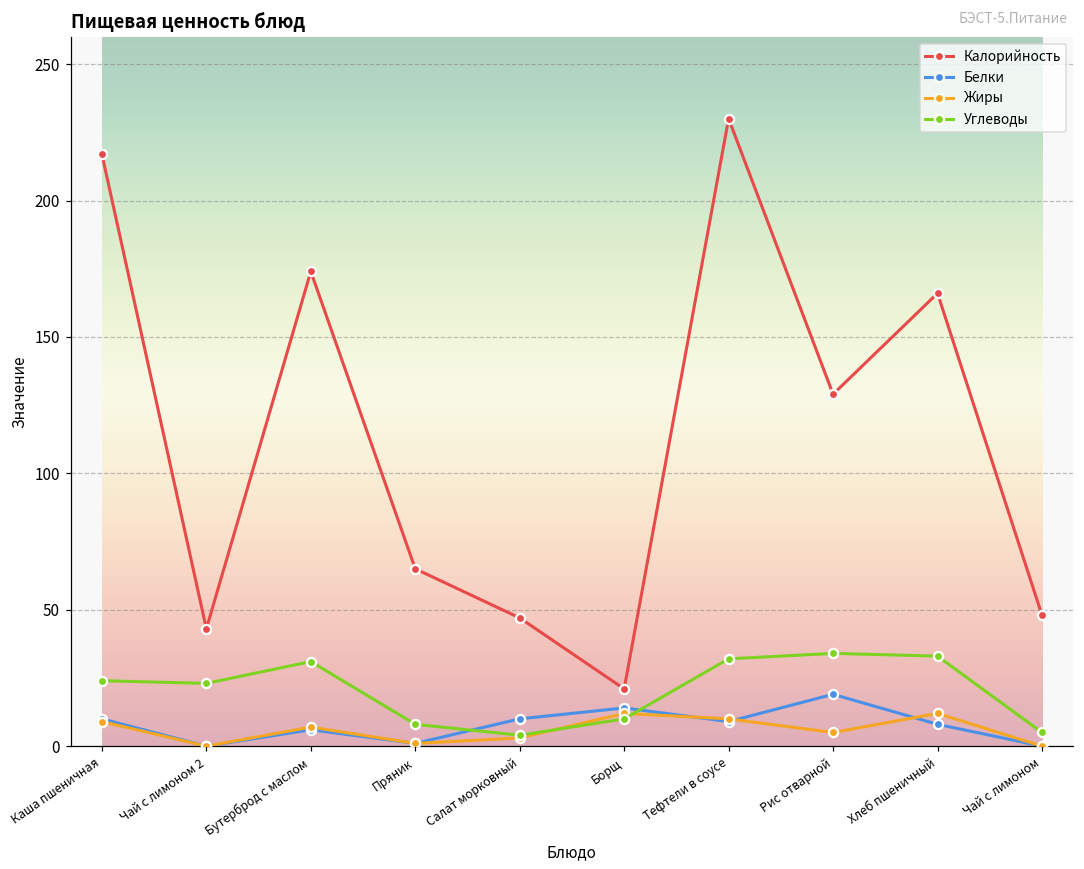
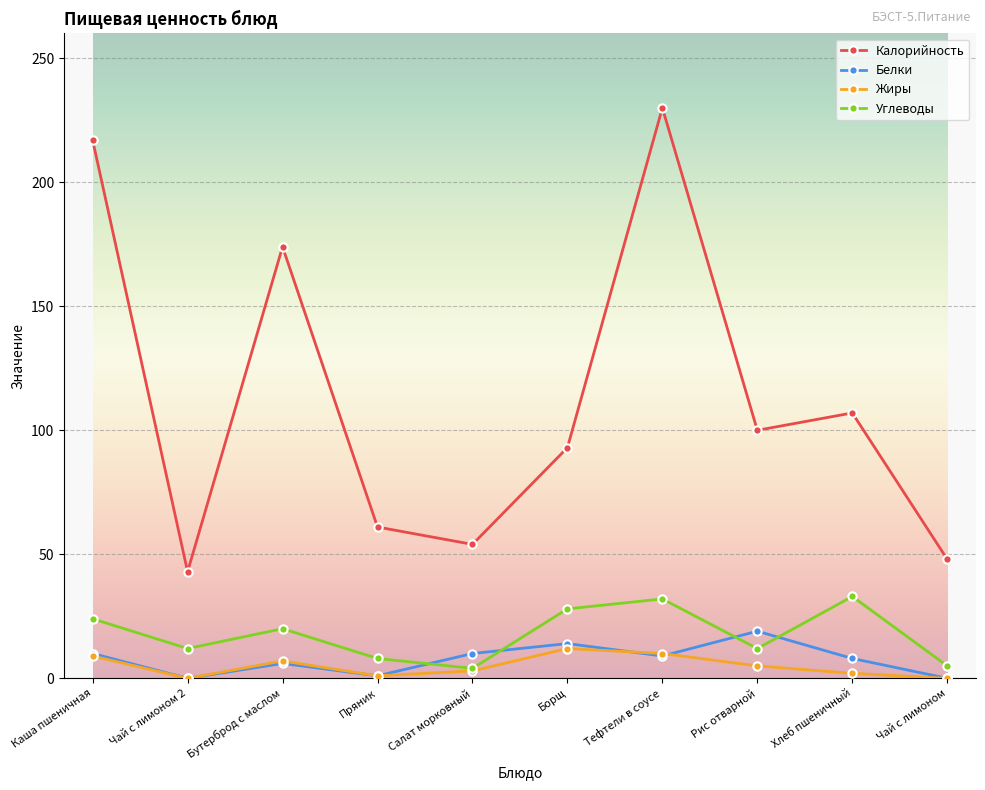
  {
    "Калорийность": {
      "Каша пшеничная": 217,
      "Чай с лимоном 2": 43,
      "Бутерброд с маслом": 174,
-     "Пряник": 65,
-     "Салат морковный": 47,
-     "Борщ": 21,
+     "Пряник": 61,
+     "Салат морковный": 54,
+     "Борщ": 93,
      "Тефтели в соусе": 230,
-     "Рис отварной": 129,
-     "Хлеб пшеничный": 166,
+     "Рис отварной": 100,
+     "Хлеб пшеничный": 107,
      "Чай с лимоном": 48
    },
    "Белки": {
      "Салат морковный": 10,
      "Борщ": 14,
      "Рис отварной": 19,
      "Хлеб пшеничный": 8
    },
    "Жиры": {
      "Борщ": 12,
      "Рис отварной": 5,
-     "Хлеб пшеничный": 12
+     "Хлеб пшеничный": 2
    },
    "Углеводы": {
      "Каша пшеничная": 24,
-     "Чай с лимоном 2": 23,
-     "Бутерброд с маслом": 31,
+     "Чай с лимоном 2": 12,
+     "Бутерброд с маслом": 20,
      "Пряник": 8,
-     "Борщ": 10,
+     "Борщ": 28,
      "Тефтели в соусе": 32,
-     "Рис отварной": 34,
+     "Рис отварной": 12,
      "Хлеб пшеничный": 33,
      "Чай с лимоном": 5
    }
  }
